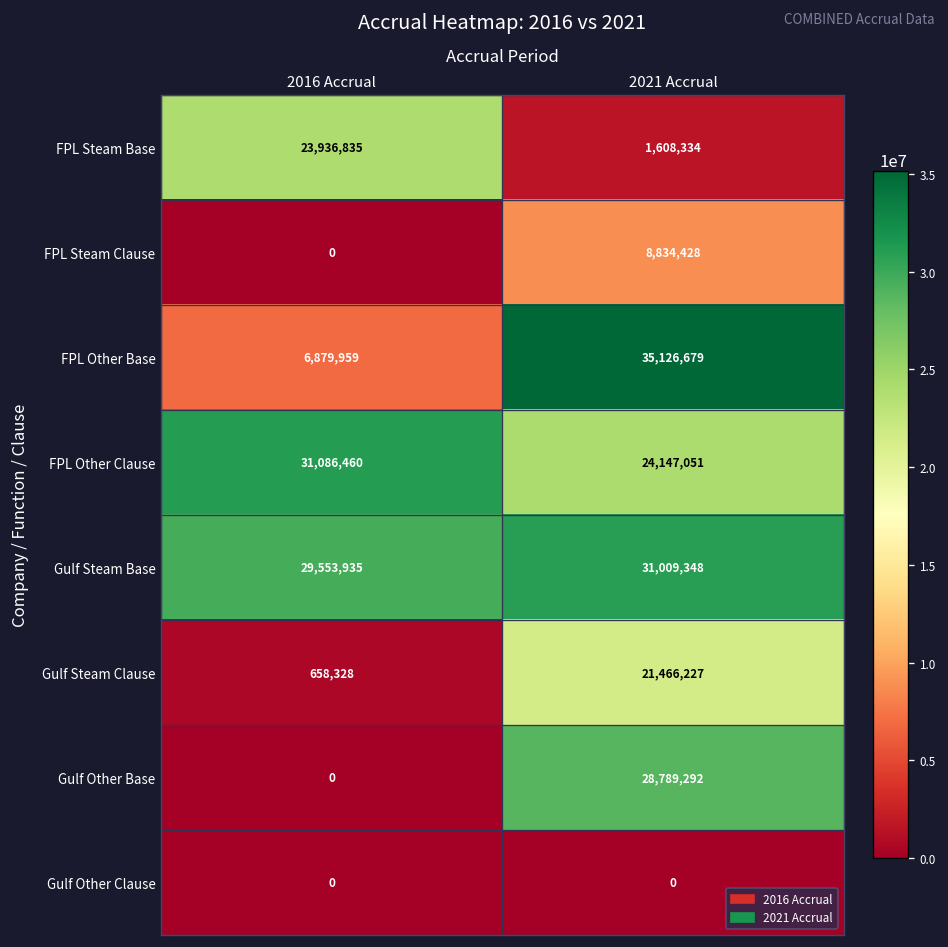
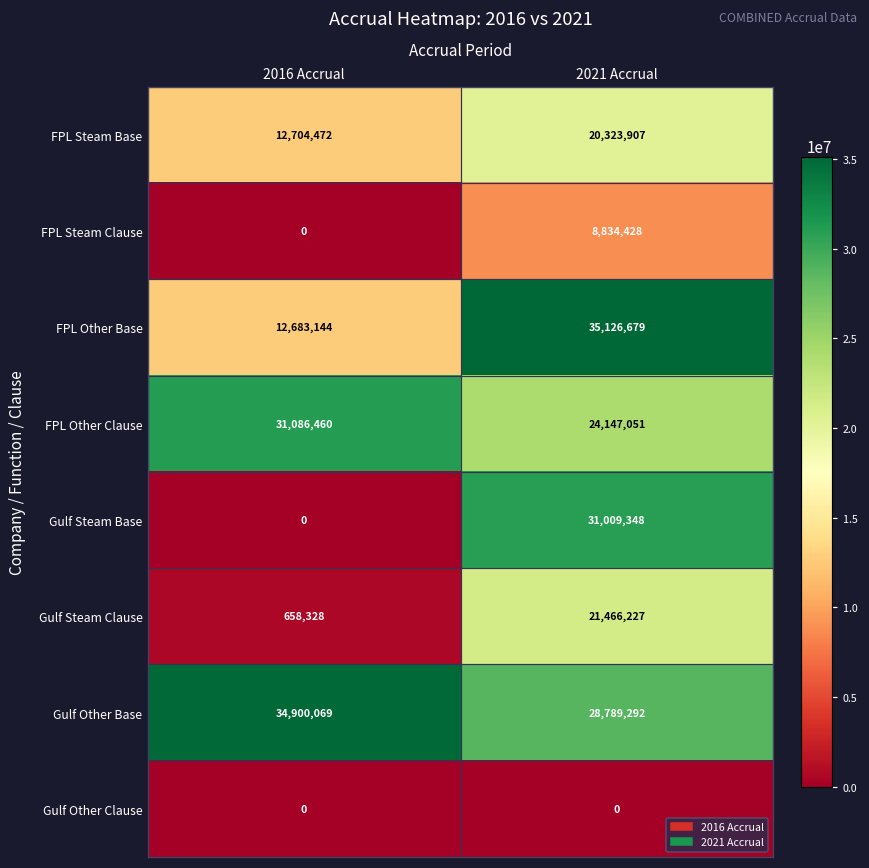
  {
    "FPL Steam Base": {
-     "2016 Accrual": "23,936,835",
-     "2021 Accrual": "1,608,334"
+     "2016 Accrual": "12,704,472",
+     "2021 Accrual": "20,323,907"
    },
    "FPL Steam Clause": {
      "2016 Accrual": "0",
      "2021 Accrual": "8,834,428"
    },
    "FPL Other Base": {
-     "2016 Accrual": "6,879,959",
+     "2016 Accrual": "12,683,144",
      "2021 Accrual": "35,126,679"
    },
    "FPL Other Clause": {
      "2016 Accrual": "31,086,460",
      "2021 Accrual": "24,147,051"
    },
    "Gulf Steam Base": {
-     "2016 Accrual": "29,553,935",
+     "2016 Accrual": "0",
      "2021 Accrual": "31,009,348"
    },
    "Gulf Steam Clause": {
      "2016 Accrual": "658,328",
      "2021 Accrual": "21,466,227"
    },
    "Gulf Other Base": {
-     "2016 Accrual": "0",
+     "2016 Accrual": "34,900,069",
      "2021 Accrual": "28,789,292"
    },
    "Gulf Other Clause": {
      "2016 Accrual": "0",
      "2021 Accrual": "0"
    }
  }
